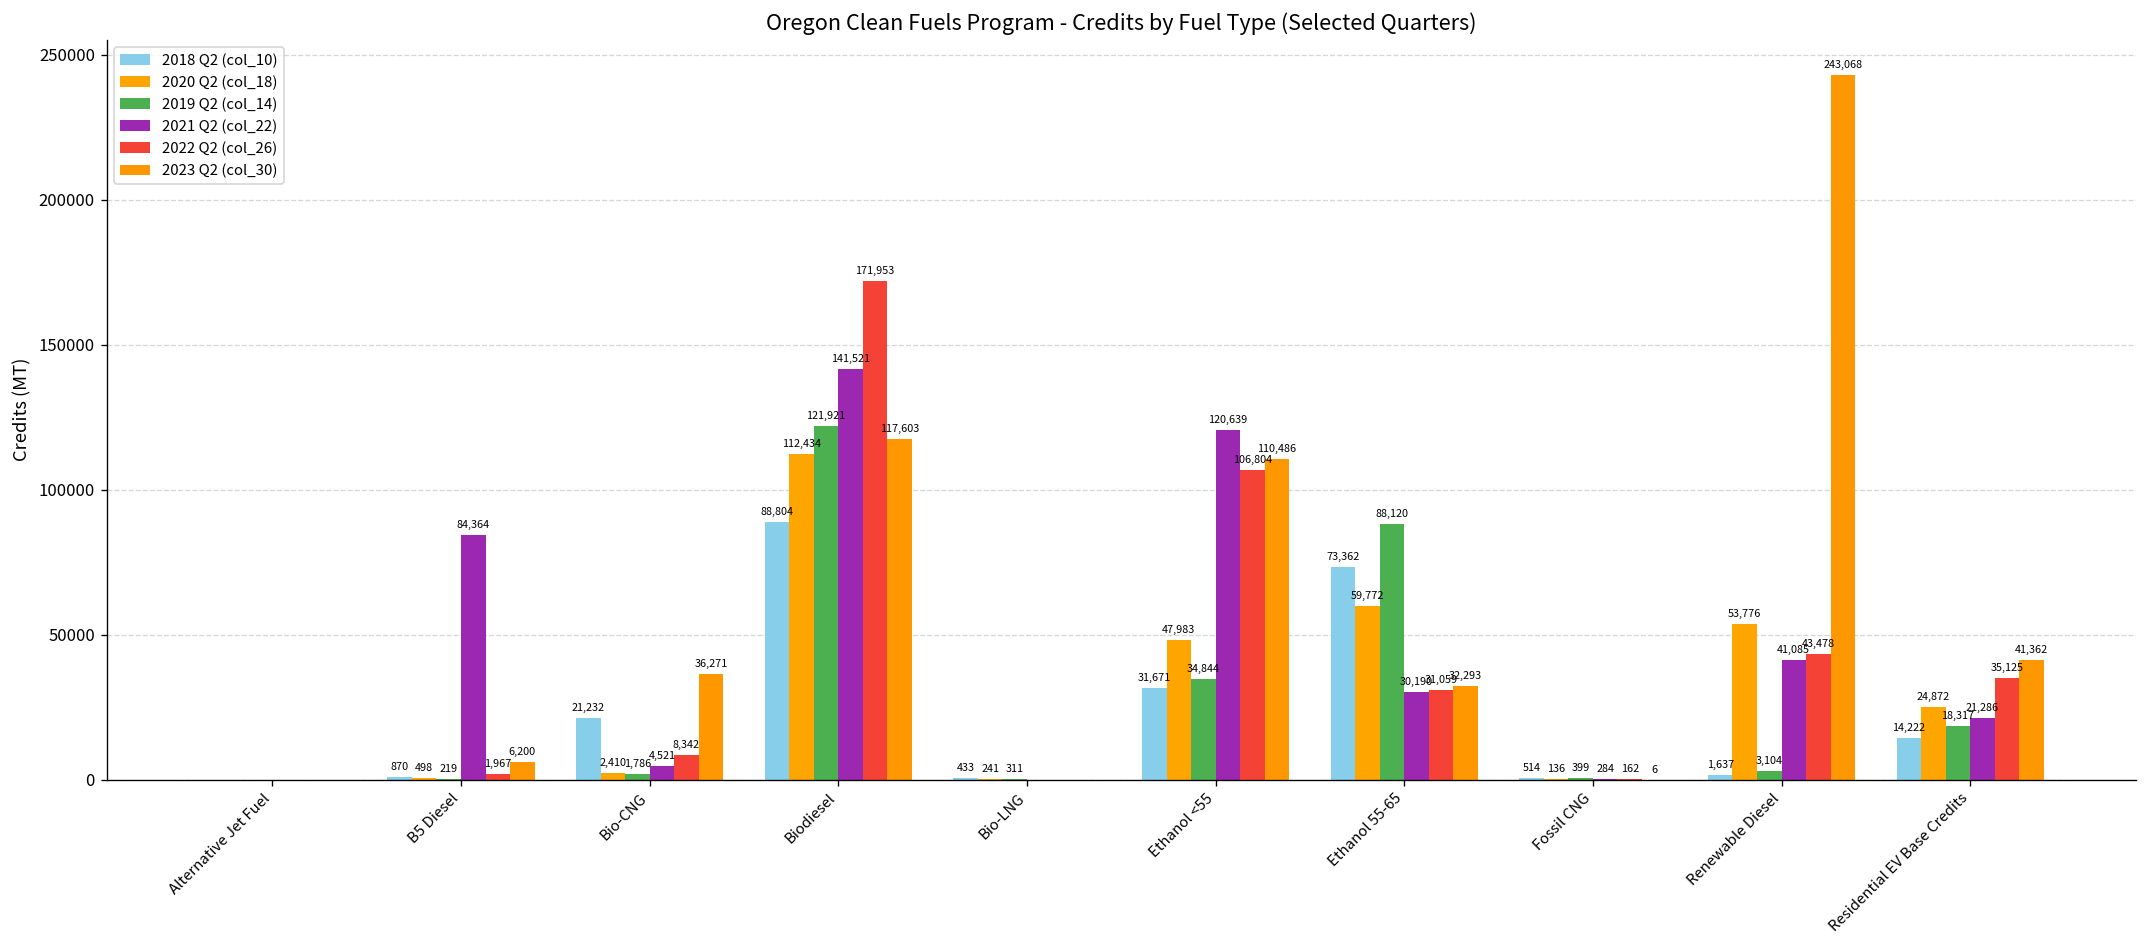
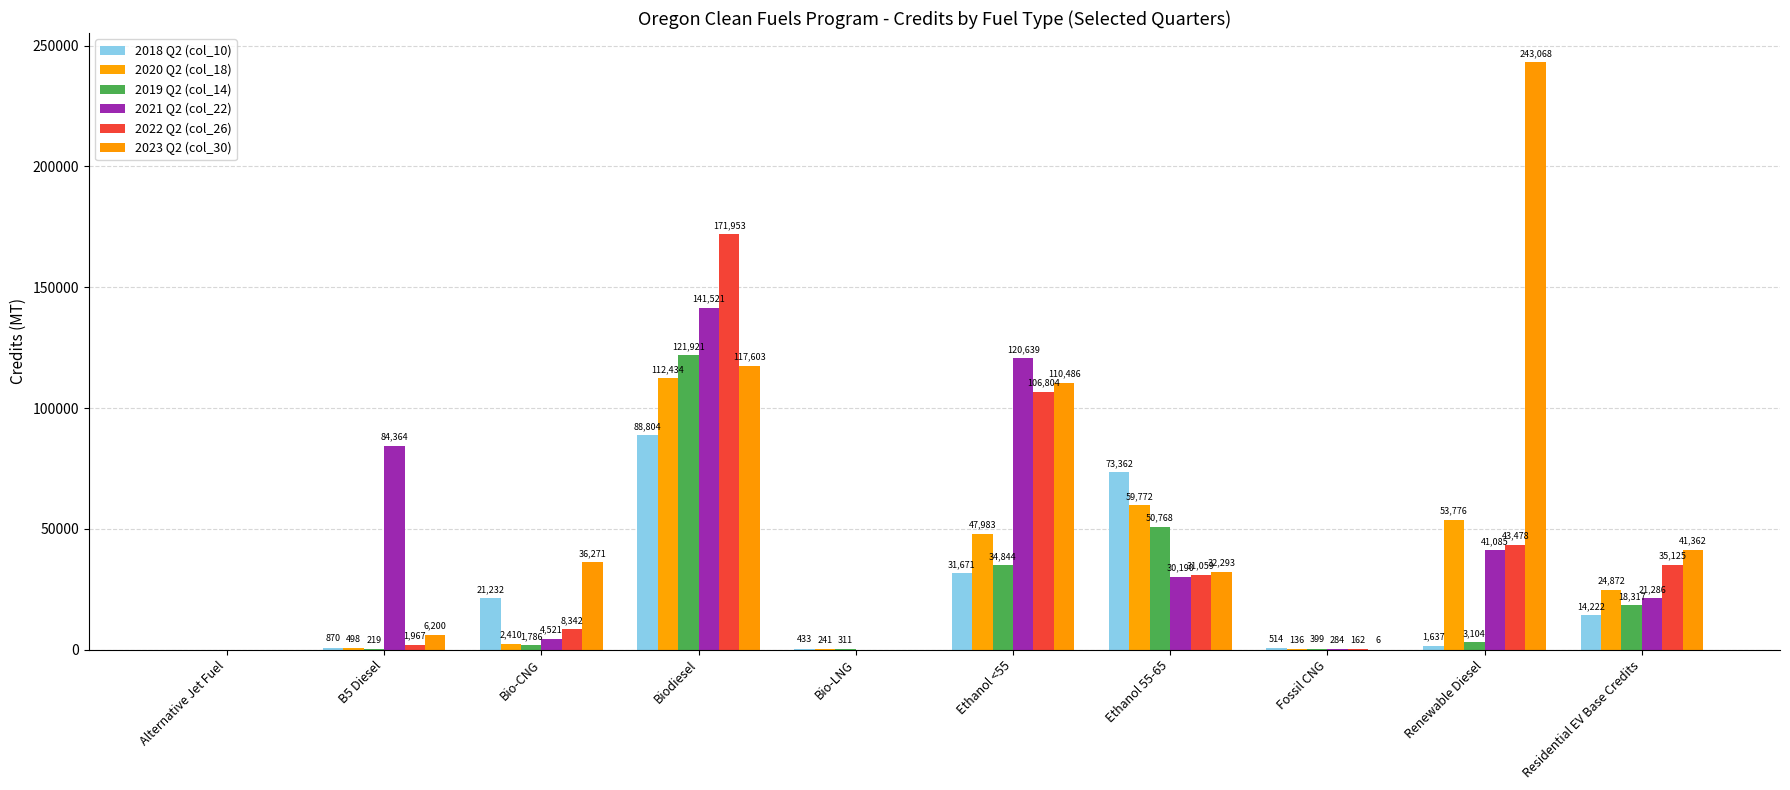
  {
    "2018 Q2 (col_10)": {
      "B5 Diesel": "870",
      "Bio-CNG": "21,232",
      "Biodiesel": "88,804",
      "Bio-LNG": "433",
      "Ethanol <55": "31,671",
      "Ethanol 55-65": "73,362",
      "Fossil CNG": "514",
      "Renewable Diesel": "1,637",
      "Residential EV Base Credits": "14,222"
    },
    "2019 Q2 (col_14)": {
      "B5 Diesel": "219",
      "Bio-CNG": "1,786",
      "Biodiesel": "121,921",
      "Bio-LNG": "311",
      "Ethanol <55": "34,844",
-     "Ethanol 55-65": "88,120",
+     "Ethanol 55-65": "50,768",
      "Fossil CNG": "399",
      "Renewable Diesel": "3,104",
      "Residential EV Base Credits": "18,317"
    },
    "2021 Q2 (col_22)": {
      "B5 Diesel": "84,364",
      "Bio-CNG": "4,521",
      "Biodiesel": "141,521",
      "Ethanol <55": "120,639",
      "Fossil CNG": "284",
      "Renewable Diesel": "41,085",
      "Residential EV Base Credits": "21,286"
    },
    "2022 Q2 (col_26)": {
      "B5 Diesel": "1,967",
      "Bio-CNG": "8,342",
      "Biodiesel": "171,953",
      "Ethanol <55": "106,804",
      "Fossil CNG": "162",
      "Renewable Diesel": "43,478",
      "Residential EV Base Credits": "35,125"
    }
  }
